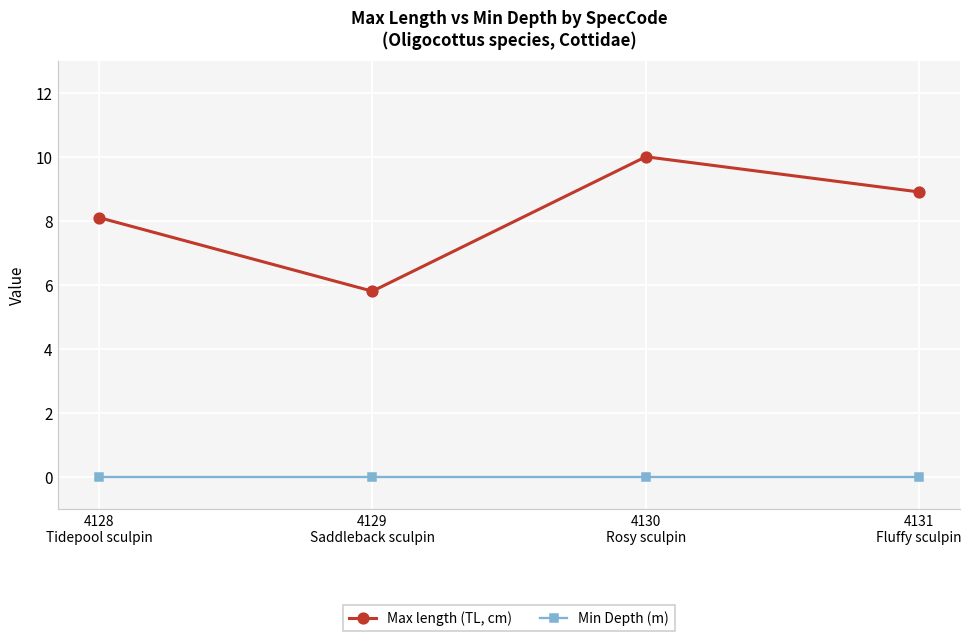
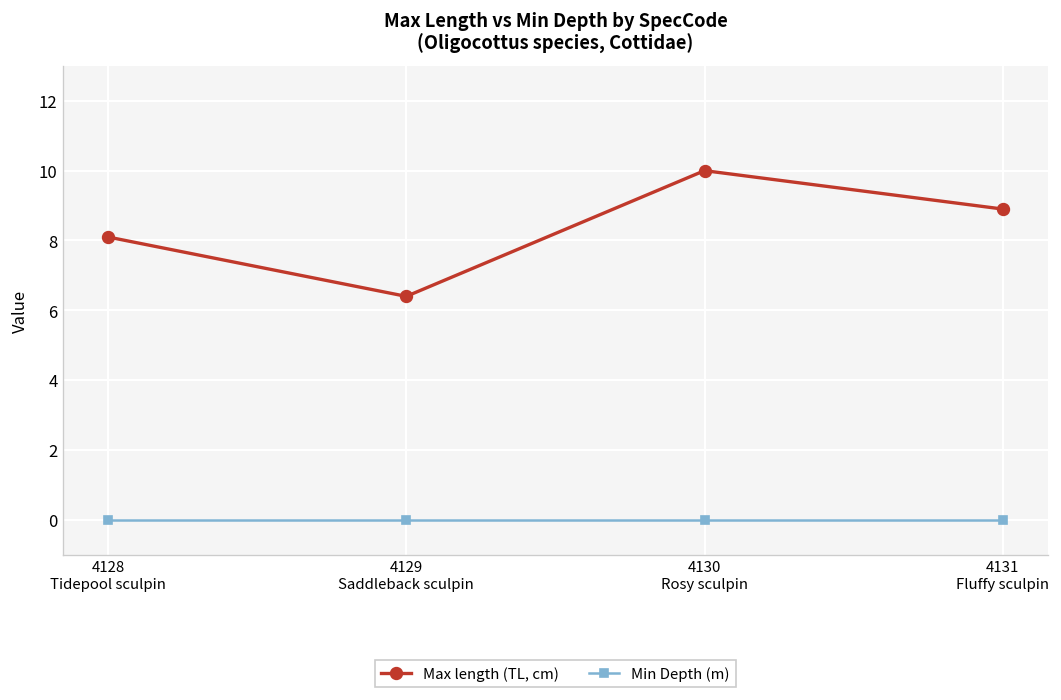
  {
    "Max length (TL, cm)": {
      "4128 Tidepool sculpin": 8.1,
-     "4129 Saddleback sculpin": 5.8,
+     "4129 Saddleback sculpin": 6.4,
      "4130 Rosy sculpin": 10.0,
      "4131 Fluffy sculpin": 8.9
    },
    "Min Depth (m)": {
      "4128 Tidepool sculpin": 0.0,
      "4129 Saddleback sculpin": 0.0,
      "4130 Rosy sculpin": 0.0,
      "4131 Fluffy sculpin": 0.0
    }
  }
